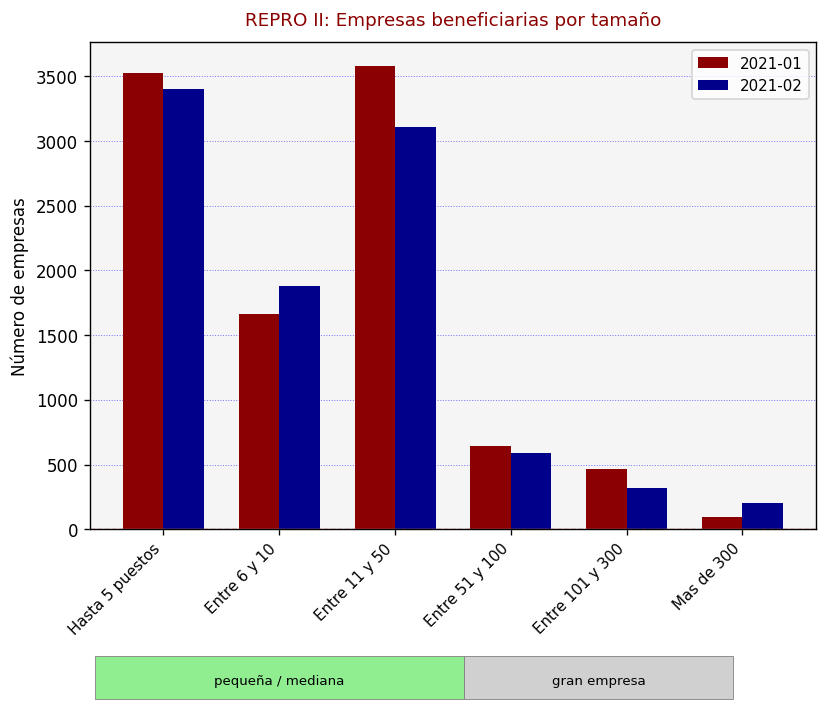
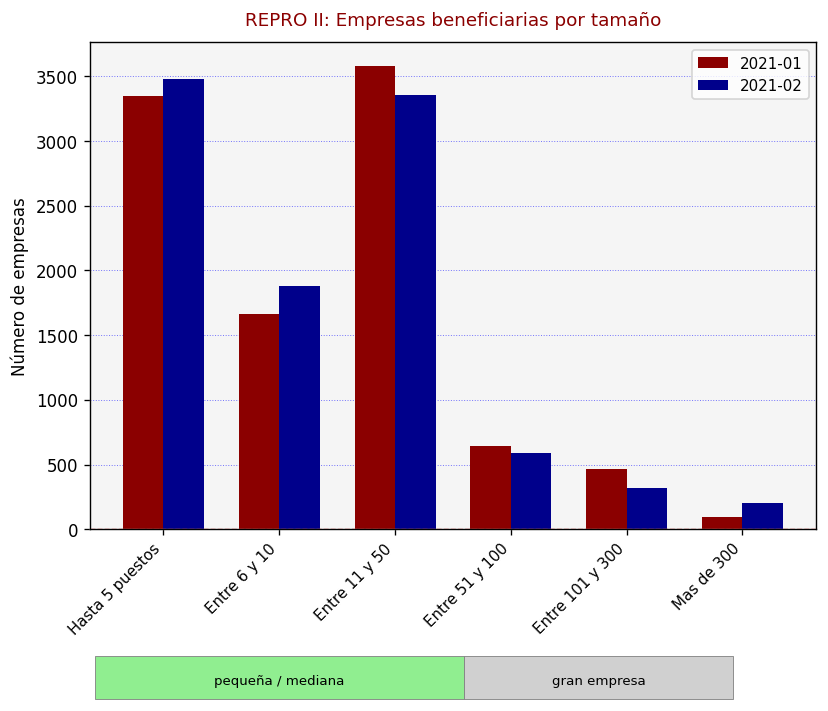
  {
    "2021-01": {
-     "Hasta 5 puestos": 3520,
+     "Hasta 5 puestos": 3350,
      "Entre 6 y 10": 1660,
      "Entre 11 y 50": 3580,
      "Entre 51 y 100": 640,
      "Entre 101 y 300": 460,
      "Mas de 300": 100
    },
    "2021-02": {
-     "Hasta 5 puestos": 3400,
+     "Hasta 5 puestos": 3480,
      "Entre 6 y 10": 1880,
-     "Entre 11 y 50": 3110,
+     "Entre 11 y 50": 3360,
      "Entre 51 y 100": 590,
      "Entre 101 y 300": 320,
      "Mas de 300": 210
    }
  }
